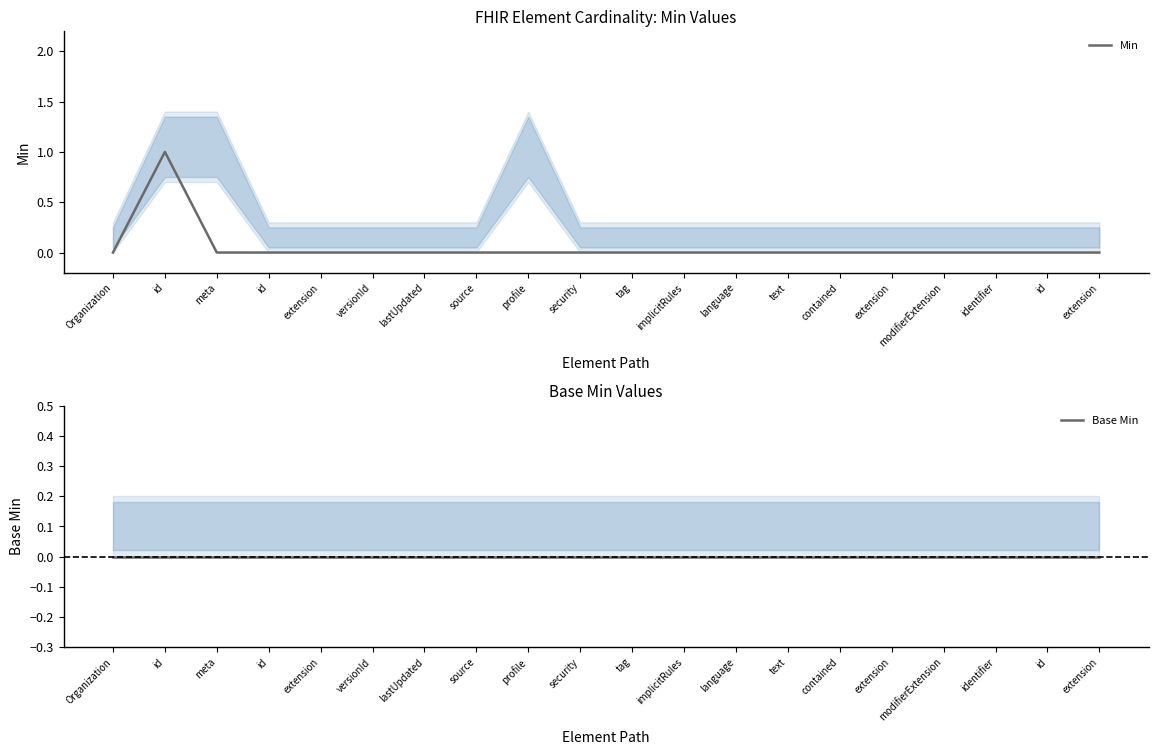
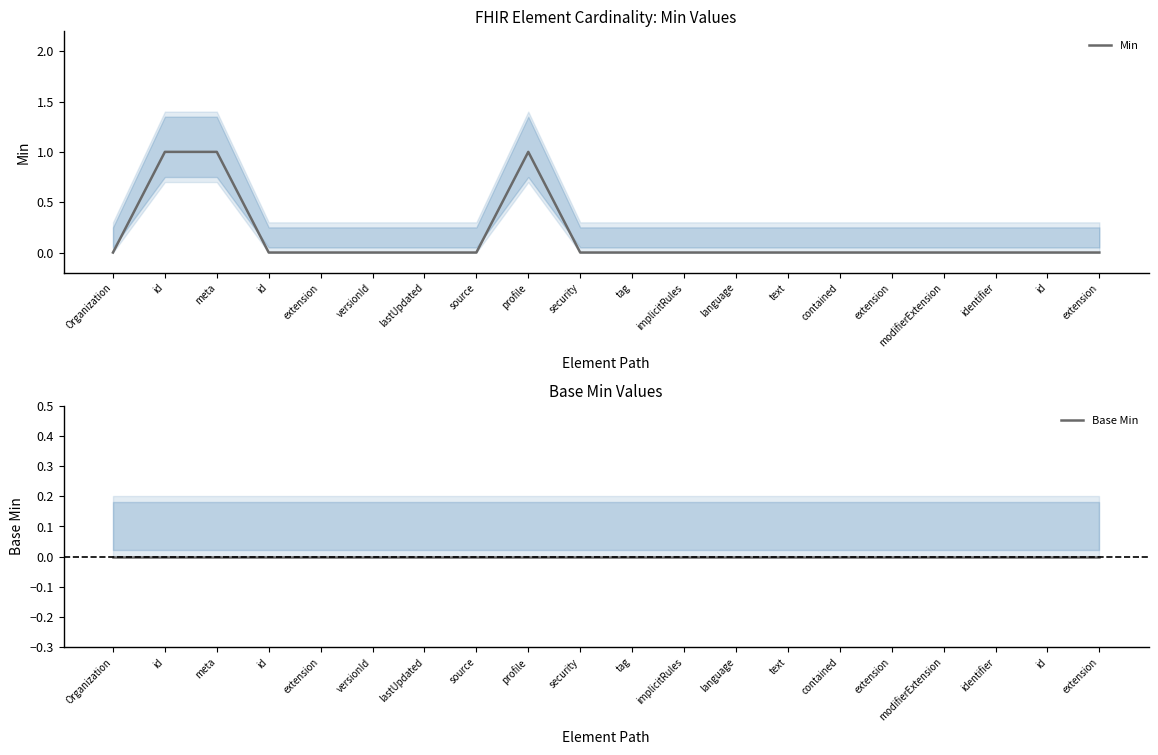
  {
    "FHIR Element Cardinality: Min Values": {
      "Min": {
        "Organization": 0,
-       "meta": 0,
+       "meta": 1,
        "versionId": 0,
        "lastUpdated": 0,
        "source": 0,
-       "profile": 0,
+       "profile": 1,
        "security": 0,
        "tag": 0,
        "implicitRules": 0,
        "language": 0,
        "text": 0,
        "contained": 0,
        "modifierExtension": 0,
        "identifier": 0
      }
    },
    "Base Min Values": {
      "Base Min": {
        "Organization": 0.00,
        "meta": 0.00,
        "versionId": 0.00,
        "lastUpdated": 0.00,
        "source": 0.00,
        "profile": 0.00,
        "security": 0.00,
        "tag": 0.00,
        "implicitRules": 0.00,
        "language": 0.00,
        "text": 0.00,
        "contained": 0.00,
        "modifierExtension": 0.00,
        "identifier": 0.00
      }
    }
  }
